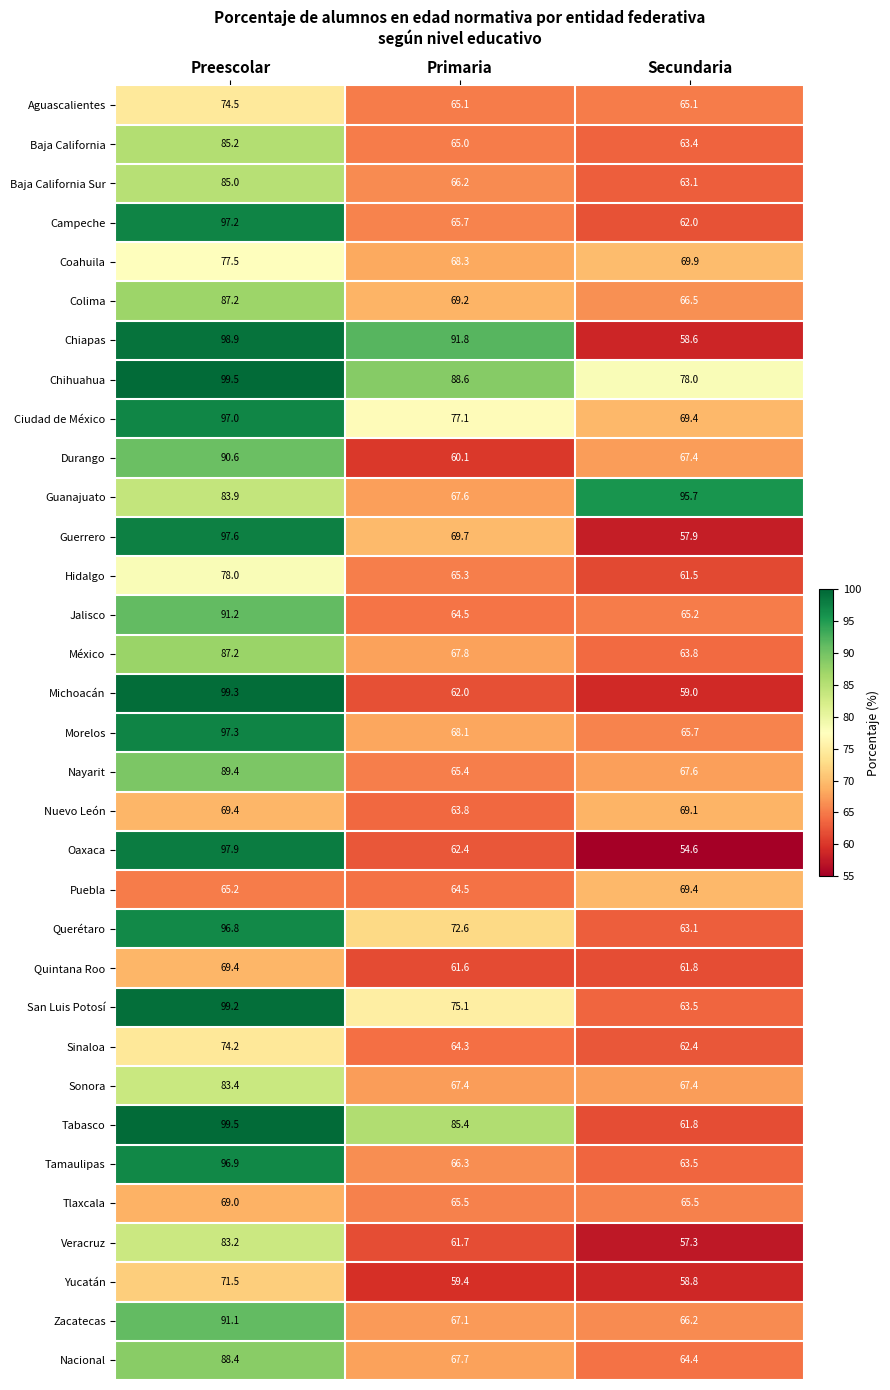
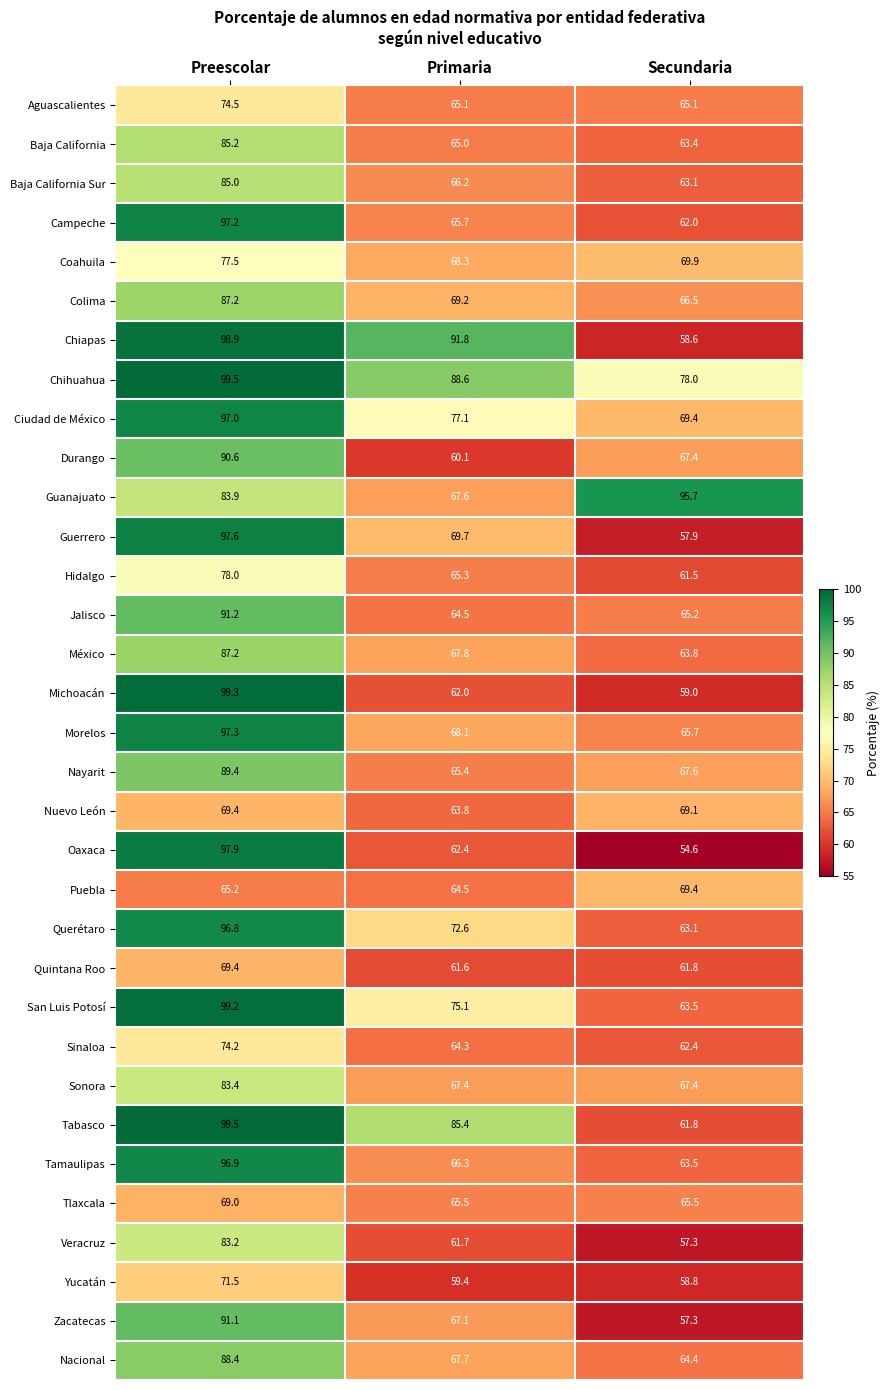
  {
    "Aguascalientes": {
      "Preescolar": 74.5,
      "Primaria": 65.1,
      "Secundaria": 65.1
    },
    "Baja California": {
      "Preescolar": 85.2,
      "Primaria": 65.0,
      "Secundaria": 63.4
    },
    "Baja California Sur": {
      "Preescolar": 85.0,
      "Primaria": 66.2,
      "Secundaria": 63.1
    },
    "Campeche": {
      "Preescolar": 97.2,
      "Primaria": 65.7,
      "Secundaria": 62.0
    },
    "Coahuila": {
      "Preescolar": 77.5,
      "Primaria": 68.3,
      "Secundaria": 69.9
    },
    "Colima": {
      "Preescolar": 87.2,
      "Primaria": 69.2,
      "Secundaria": 66.5
    },
    "Chiapas": {
      "Preescolar": 98.9,
      "Primaria": 91.8,
      "Secundaria": 58.6
    },
    "Chihuahua": {
      "Preescolar": 99.5,
      "Primaria": 88.6,
      "Secundaria": 78.0
    },
    "Ciudad de México": {
      "Preescolar": 97.0,
      "Primaria": 77.1,
      "Secundaria": 69.4
    },
    "Durango": {
      "Preescolar": 90.6,
      "Primaria": 60.1,
      "Secundaria": 67.4
    },
    "Guanajuato": {
      "Preescolar": 83.9,
      "Primaria": 67.6,
      "Secundaria": 95.7
    },
    "Guerrero": {
      "Preescolar": 97.6,
      "Primaria": 69.7,
      "Secundaria": 57.9
    },
    "Hidalgo": {
      "Preescolar": 78.0,
      "Primaria": 65.3,
      "Secundaria": 61.5
    },
    "Jalisco": {
      "Preescolar": 91.2,
      "Primaria": 64.5,
      "Secundaria": 65.2
    },
    "México": {
      "Preescolar": 87.2,
      "Primaria": 67.8,
      "Secundaria": 63.8
    },
    "Michoacán": {
      "Preescolar": 99.3,
      "Primaria": 62.0,
      "Secundaria": 59.0
    },
    "Morelos": {
      "Preescolar": 97.3,
      "Primaria": 68.1,
      "Secundaria": 65.7
    },
    "Nayarit": {
      "Preescolar": 89.4,
      "Primaria": 65.4,
      "Secundaria": 67.6
    },
    "Nuevo León": {
      "Preescolar": 69.4,
      "Primaria": 63.8,
      "Secundaria": 69.1
    },
    "Oaxaca": {
      "Preescolar": 97.9,
      "Primaria": 62.4,
      "Secundaria": 54.6
    },
    "Puebla": {
      "Preescolar": 65.2,
      "Primaria": 64.5,
      "Secundaria": 69.4
    },
    "Querétaro": {
      "Preescolar": 96.8,
      "Primaria": 72.6,
      "Secundaria": 63.1
    },
    "Quintana Roo": {
      "Preescolar": 69.4,
      "Primaria": 61.6,
      "Secundaria": 61.8
    },
    "San Luis Potosí": {
      "Preescolar": 99.2,
      "Primaria": 75.1,
      "Secundaria": 63.5
    },
    "Sinaloa": {
      "Preescolar": 74.2,
      "Primaria": 64.3,
      "Secundaria": 62.4
    },
    "Sonora": {
      "Preescolar": 83.4,
      "Primaria": 67.4,
      "Secundaria": 67.4
    },
    "Tabasco": {
      "Preescolar": 99.5,
      "Primaria": 85.4,
      "Secundaria": 61.8
    },
    "Tamaulipas": {
      "Preescolar": 96.9,
      "Primaria": 66.3,
      "Secundaria": 63.5
    },
    "Tlaxcala": {
      "Preescolar": 69.0,
      "Primaria": 65.5,
      "Secundaria": 65.5
    },
    "Veracruz": {
      "Preescolar": 83.2,
      "Primaria": 61.7,
      "Secundaria": 57.3
    },
    "Yucatán": {
      "Preescolar": 71.5,
      "Primaria": 59.4,
      "Secundaria": 58.8
    },
    "Zacatecas": {
      "Preescolar": 91.1,
      "Primaria": 67.1,
-     "Secundaria": 66.2
+     "Secundaria": 57.3
    },
    "Nacional": {
      "Preescolar": 88.4,
      "Primaria": 67.7,
      "Secundaria": 64.4
    }
  }
